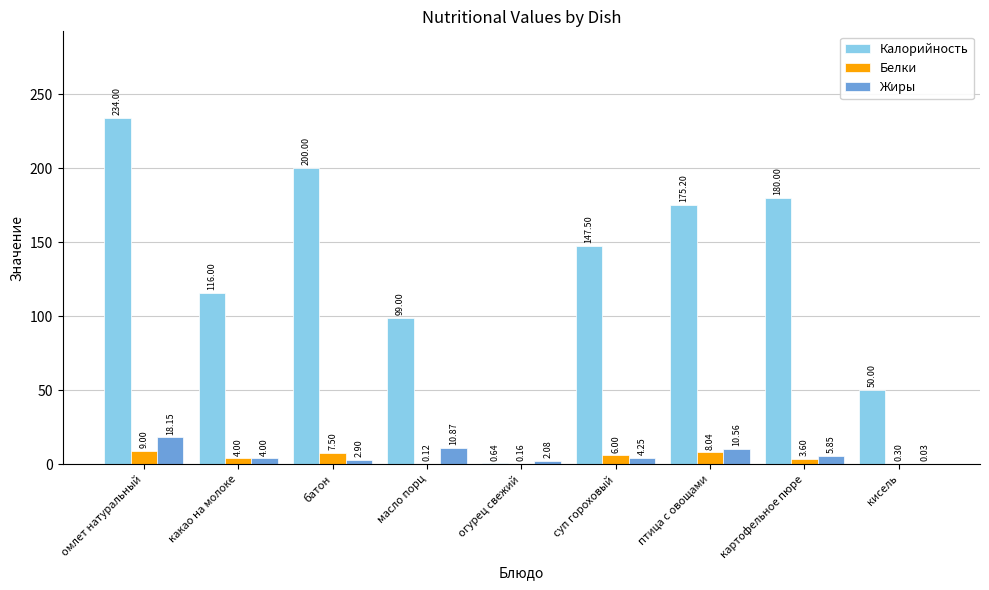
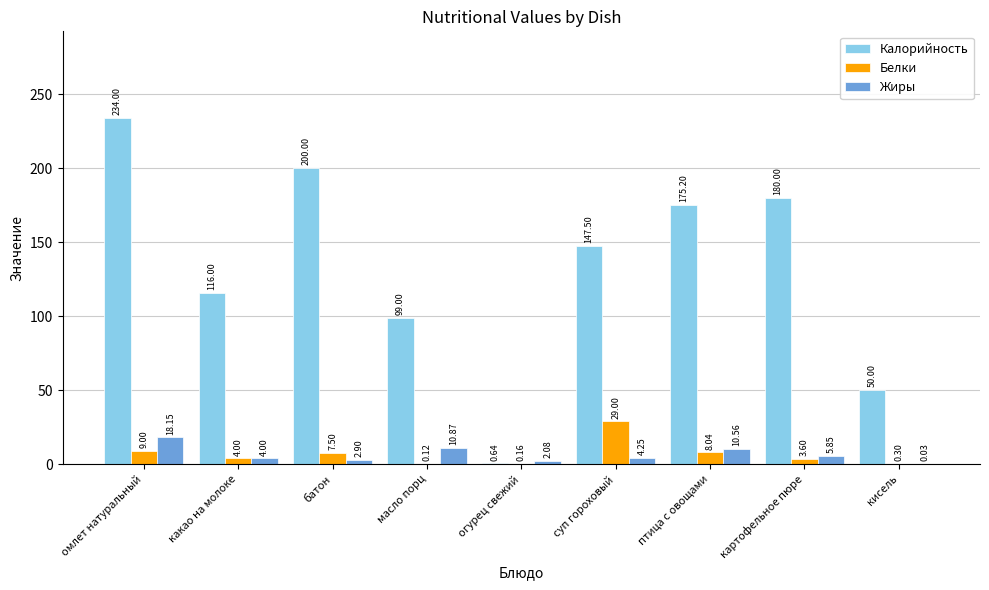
  {
    "Белки": {
      "омлет натуральный": 9.00,
      "какао на молоке": 4.00,
      "батон": 7.50,
      "масло порц": 0.12,
      "огурец свежий": 0.16,
-     "суп гороховый": 6.00,
+     "суп гороховый": 29.00,
      "птица с овощами": 8.04,
      "картофельное пюре": 3.60,
      "кисель": 0.30
    }
  }
